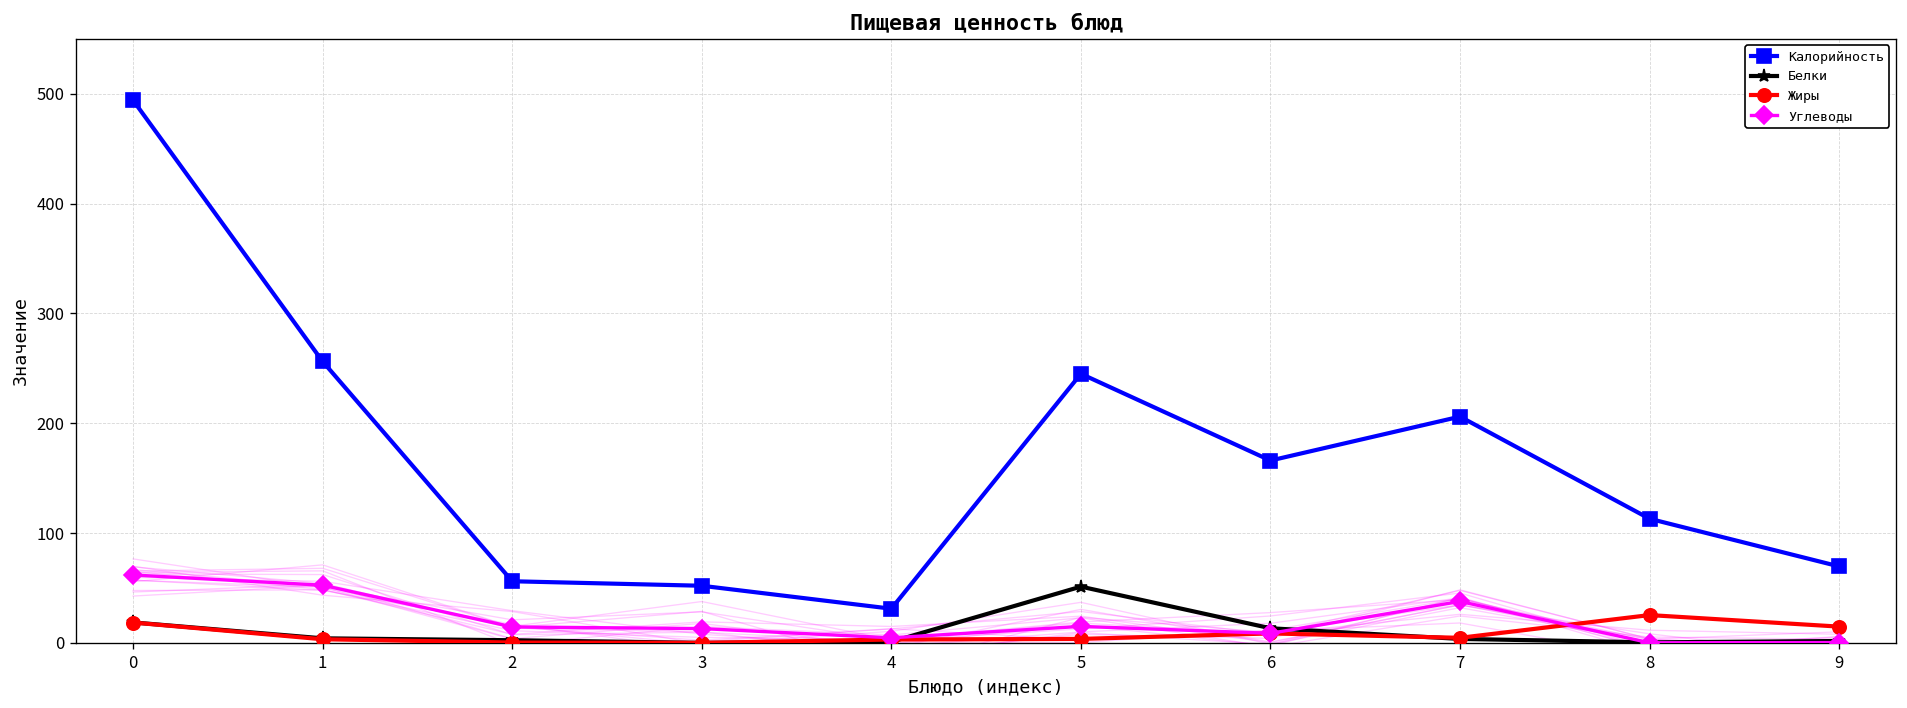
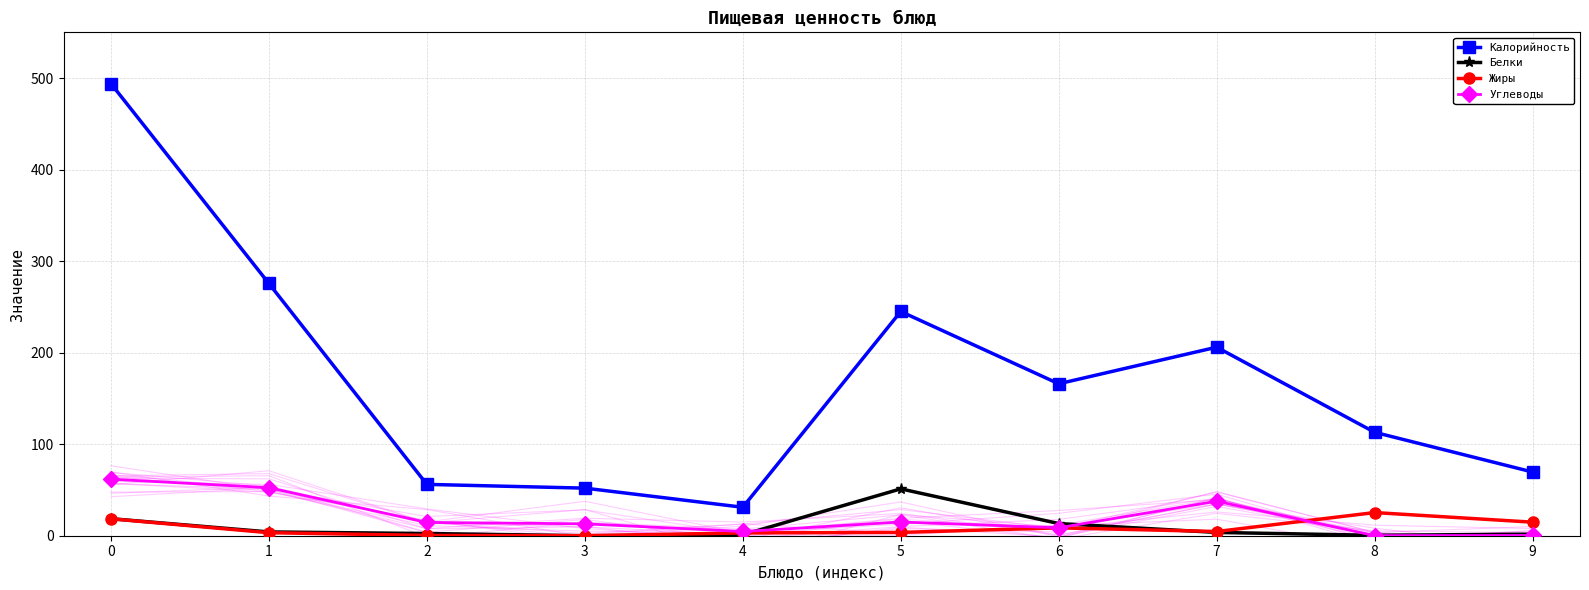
  {
    "Калорийность": {
      "0": 490,
-     "1": 260,
+     "1": 280,
      "2": 60,
      "3": 50,
      "4": 30,
      "5": 250,
      "6": 170,
      "7": 210,
      "8": 110,
      "9": 70
    },
    "Белки": {
      "5": 50
    },
    "Жиры": {
      "8": 30,
      "9": 10
    }
  }
